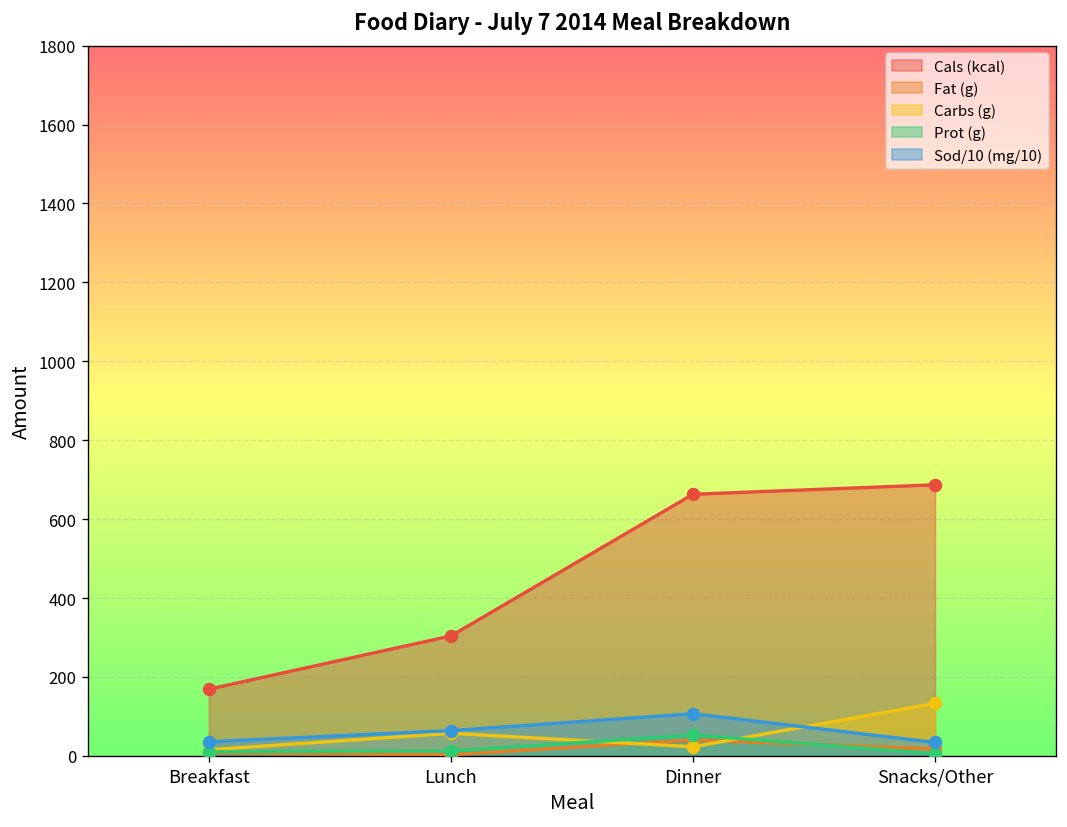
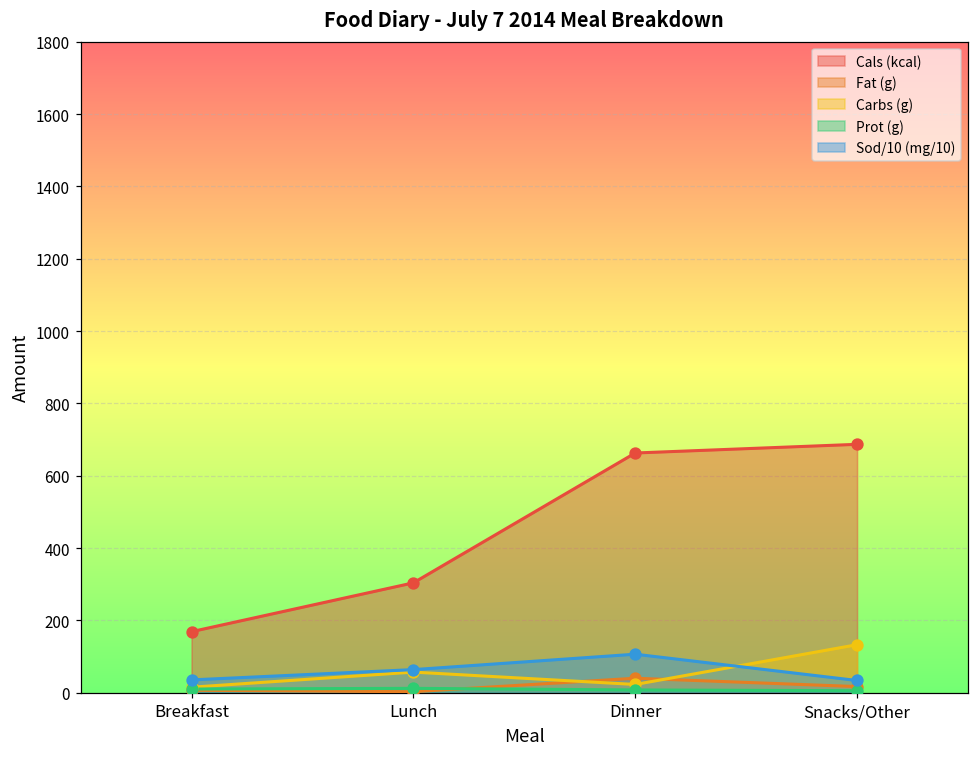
  {
    "Prot (g)": {
      "Lunch": 10,
-     "Dinner": 50,
+     "Dinner": 10,
      "Snacks/Other": 10
    },
    "Sod/10 (mg/10)": {
      "Breakfast": 40,
      "Dinner": 110,
      "Snacks/Other": 30
    }
  }
